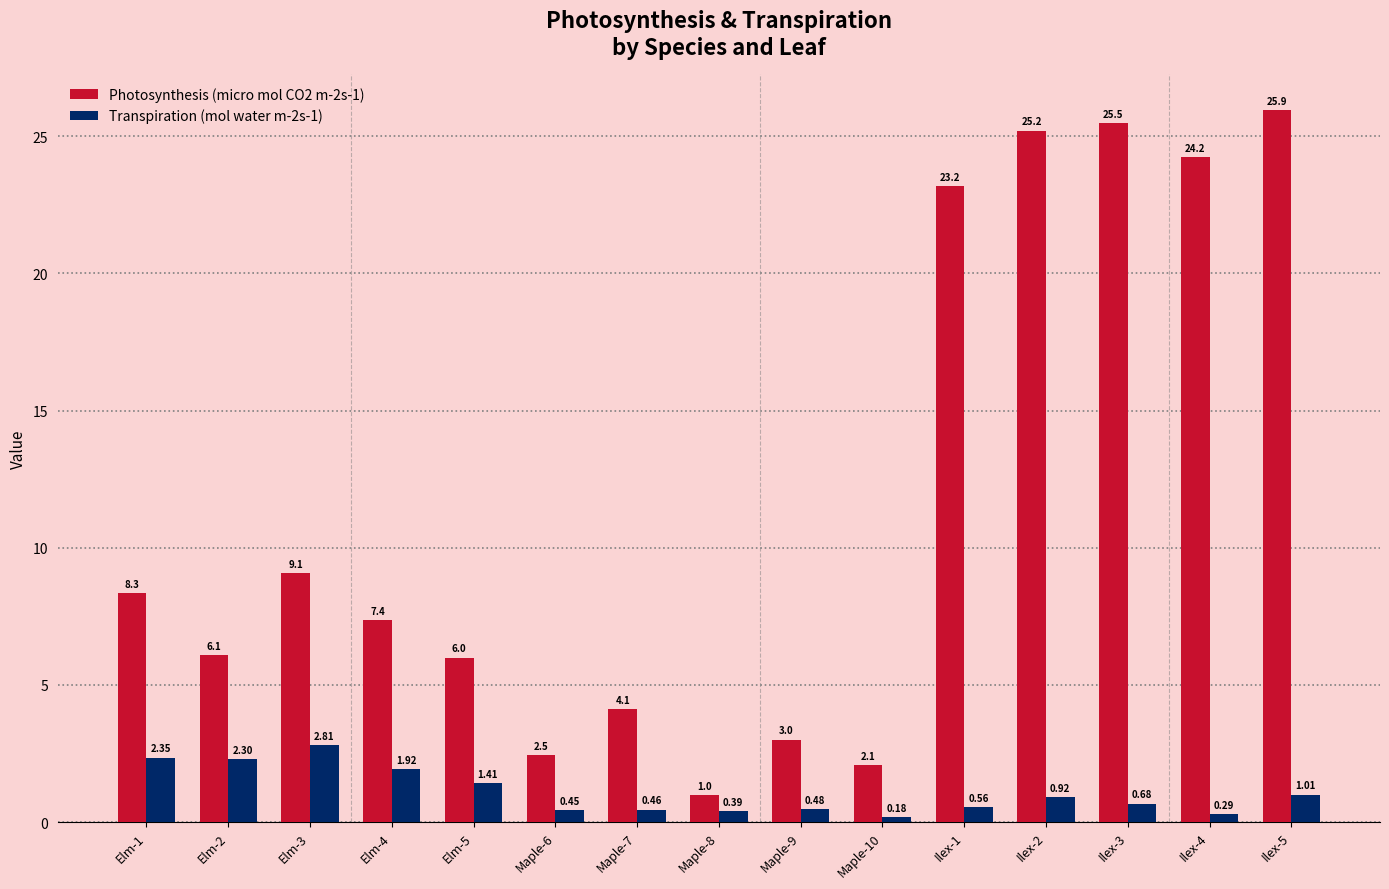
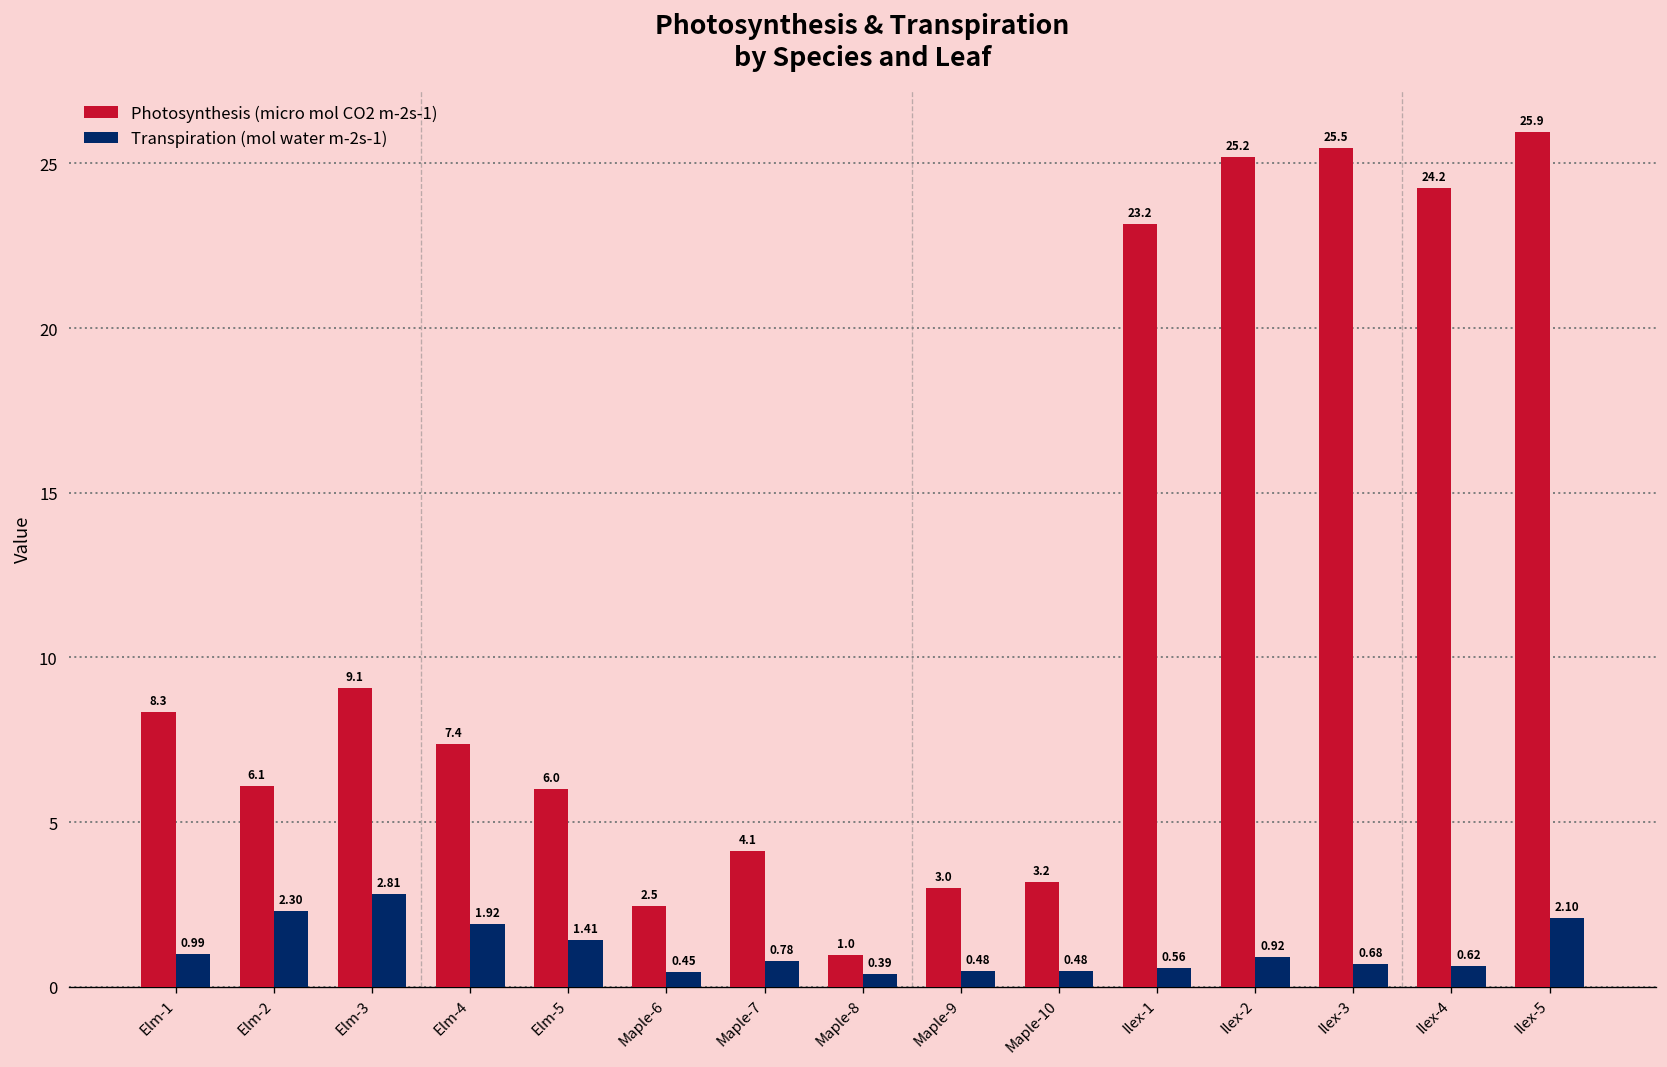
  {
    "Photosynthesis (micro mol CO2 m-2s-1)": {
      "Elm-1": 8.3,
      "Elm-2": 6.1,
      "Elm-3": 9.1,
      "Elm-4": 7.4,
      "Elm-5": 6.0,
      "Maple-6": 2.5,
      "Maple-7": 4.1,
      "Maple-8": 1.0,
      "Maple-9": 3.0,
-     "Maple-10": 2.1,
+     "Maple-10": 3.2,
      "Ilex-1": 23.2,
      "Ilex-2": 25.2,
      "Ilex-3": 25.5,
      "Ilex-4": 24.2,
      "Ilex-5": 25.9
    },
    "Transpiration (mol water m-2s-1)": {
-     "Elm-1": 2.35,
+     "Elm-1": 0.99,
      "Elm-2": 2.30,
      "Elm-3": 2.81,
      "Elm-4": 1.92,
      "Elm-5": 1.41,
      "Maple-6": 0.45,
-     "Maple-7": 0.46,
+     "Maple-7": 0.78,
      "Maple-8": 0.39,
      "Maple-9": 0.48,
-     "Maple-10": 0.18,
+     "Maple-10": 0.48,
      "Ilex-1": 0.56,
      "Ilex-2": 0.92,
      "Ilex-3": 0.68,
-     "Ilex-4": 0.29,
-     "Ilex-5": 1.01
+     "Ilex-4": 0.62,
+     "Ilex-5": 2.10
    }
  }
